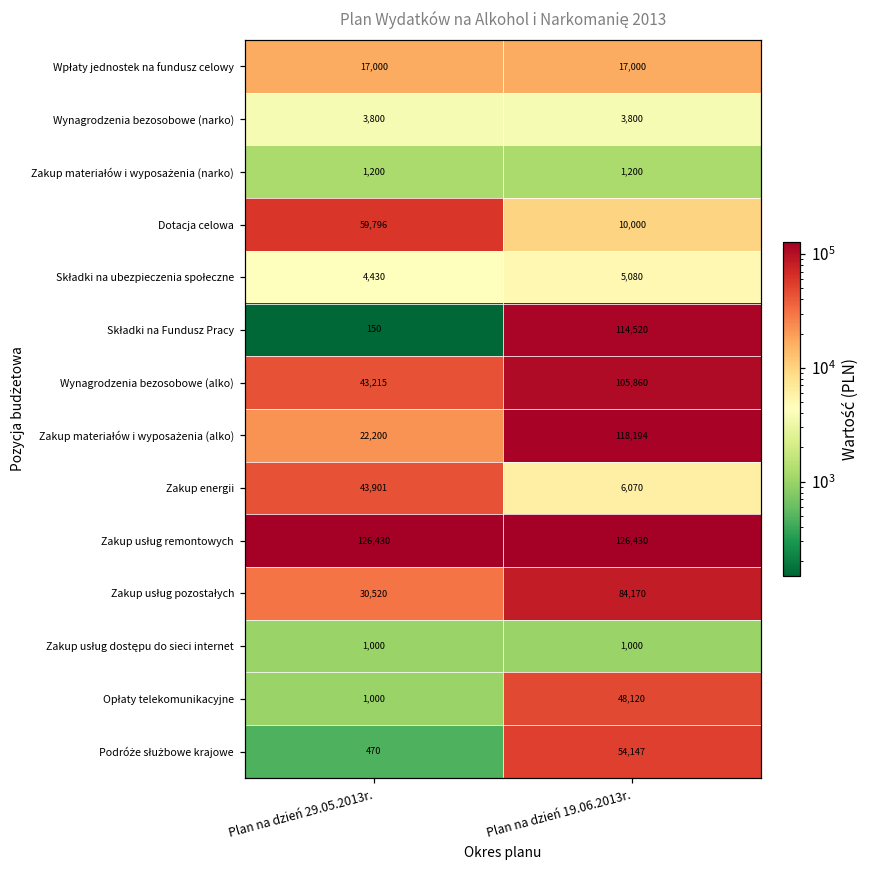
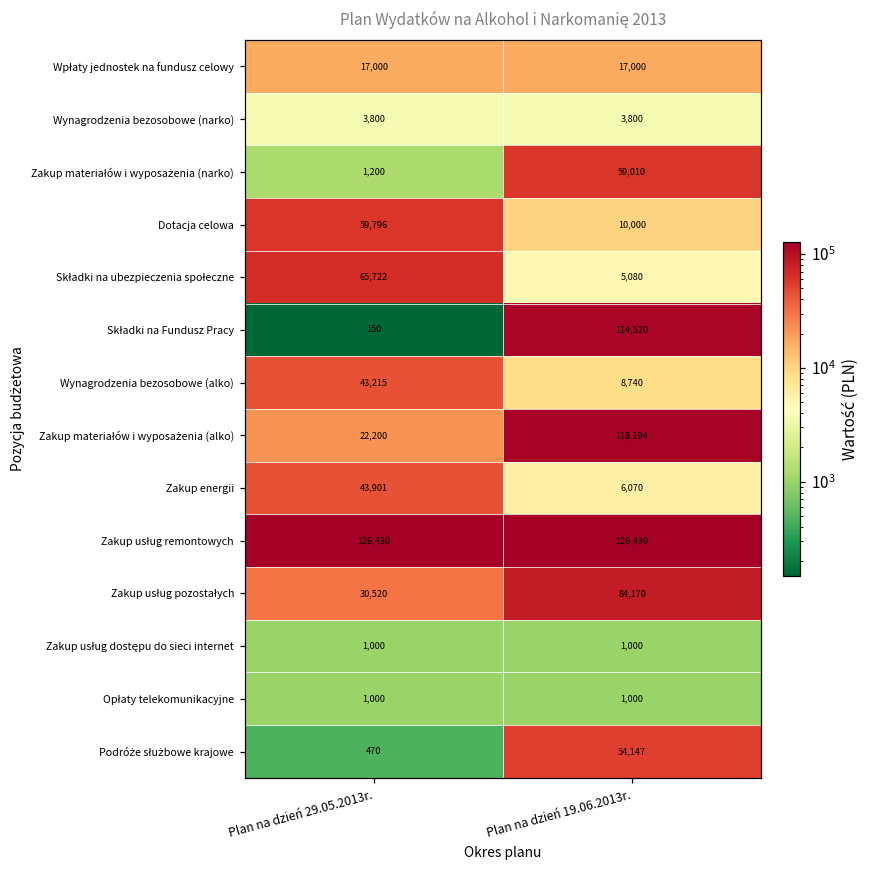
  {
    "Wpłaty jednostek na fundusz celowy": {
      "Plan na dzień 29.05.2013r.": "17,000",
      "Plan na dzień 19.06.2013r.": "17,000"
    },
    "Wynagrodzenia bezosobowe (narko)": {
      "Plan na dzień 29.05.2013r.": "3,800",
      "Plan na dzień 19.06.2013r.": "3,800"
    },
    "Zakup materiałów i wyposażenia (narko)": {
      "Plan na dzień 29.05.2013r.": "1,200",
-     "Plan na dzień 19.06.2013r.": "1,200"
+     "Plan na dzień 19.06.2013r.": "59,010"
    },
    "Dotacja celowa": {
      "Plan na dzień 29.05.2013r.": "59,796",
      "Plan na dzień 19.06.2013r.": "10,000"
    },
    "Składki na ubezpieczenia społeczne": {
-     "Plan na dzień 29.05.2013r.": "4,430",
+     "Plan na dzień 29.05.2013r.": "65,722",
      "Plan na dzień 19.06.2013r.": "5,080"
    },
    "Składki na Fundusz Pracy": {
      "Plan na dzień 29.05.2013r.": "150",
      "Plan na dzień 19.06.2013r.": "114,520"
    },
    "Wynagrodzenia bezosobowe (alko)": {
      "Plan na dzień 29.05.2013r.": "43,215",
-     "Plan na dzień 19.06.2013r.": "105,860"
+     "Plan na dzień 19.06.2013r.": "8,740"
    },
    "Zakup materiałów i wyposażenia (alko)": {
      "Plan na dzień 29.05.2013r.": "22,200",
      "Plan na dzień 19.06.2013r.": "118,194"
    },
    "Zakup energii": {
      "Plan na dzień 29.05.2013r.": "43,901",
      "Plan na dzień 19.06.2013r.": "6,070"
    },
    "Zakup usług remontowych": {
      "Plan na dzień 29.05.2013r.": "126,430",
      "Plan na dzień 19.06.2013r.": "126,430"
    },
    "Zakup usług pozostałych": {
      "Plan na dzień 29.05.2013r.": "30,520",
      "Plan na dzień 19.06.2013r.": "84,170"
    },
    "Zakup usług dostępu do sieci internet": {
      "Plan na dzień 29.05.2013r.": "1,000",
      "Plan na dzień 19.06.2013r.": "1,000"
    },
    "Opłaty telekomunikacyjne": {
      "Plan na dzień 29.05.2013r.": "1,000",
-     "Plan na dzień 19.06.2013r.": "48,120"
+     "Plan na dzień 19.06.2013r.": "1,000"
    },
    "Podróże służbowe krajowe": {
      "Plan na dzień 29.05.2013r.": "470",
      "Plan na dzień 19.06.2013r.": "54,147"
    }
  }
